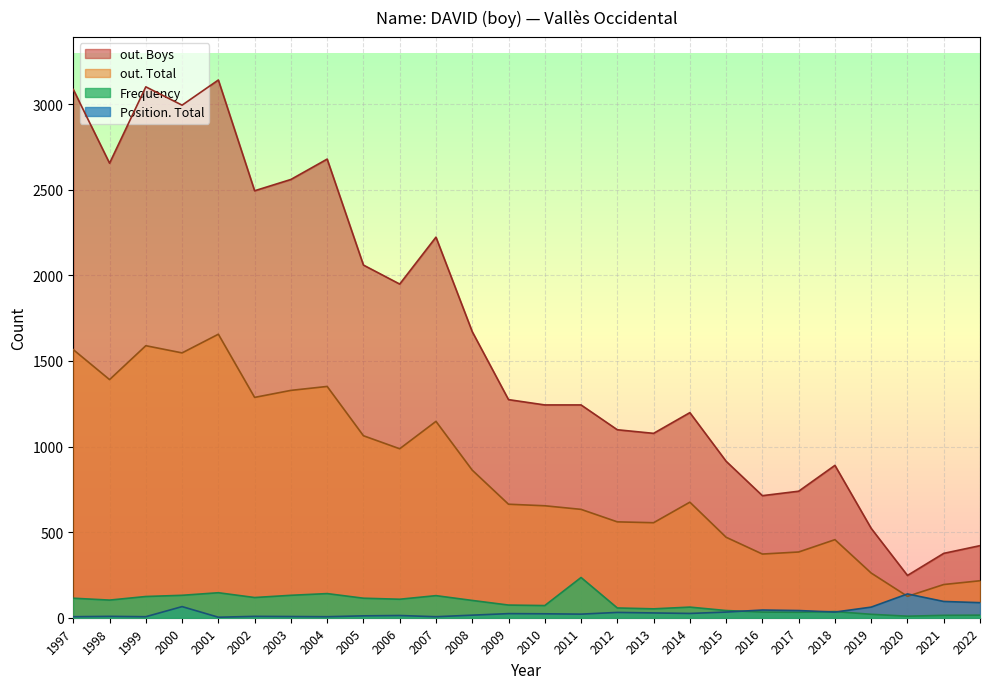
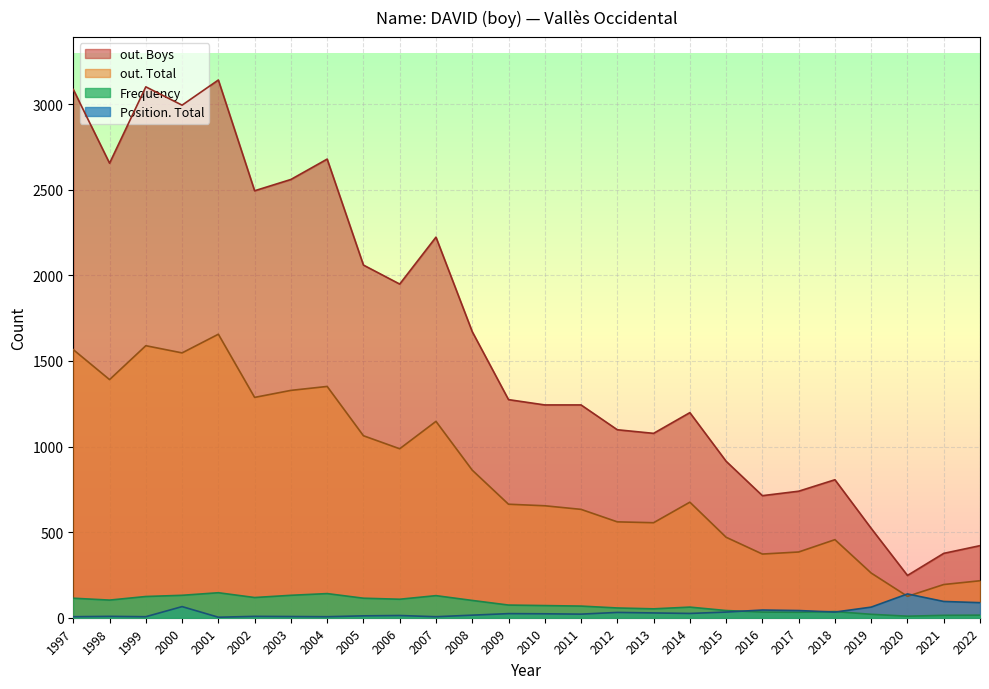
  {
    "out. Boys": {
      "1997": 3090,
      "1998": 2660,
      "2001": 3140,
      "2002": 2490,
      "2003": 2560,
      "2004": 2680,
      "2005": 2060,
      "2006": 1950,
      "2007": 2220,
      "2008": 1670,
      "2009": 1270,
      "2010": 1240,
      "2011": 1240,
      "2012": 1100,
      "2013": 1080,
      "2014": 1200,
      "2015": 910,
      "2016": 710,
      "2017": 740,
-     "2018": 890,
+     "2018": 810,
      "2019": 520,
      "2020": 250,
      "2021": 380,
      "2022": 420
    },
    "out. Total": {
      "1997": 1570,
      "1998": 1390,
      "1999": 1590,
      "2000": 1550,
      "2001": 1660,
      "2002": 1290,
      "2003": 1330,
      "2004": 1350,
      "2005": 1060,
      "2006": 990,
      "2007": 1150,
      "2008": 860,
      "2009": 660,
      "2010": 650,
      "2011": 630,
      "2012": 560,
      "2013": 560,
      "2014": 680,
      "2015": 470,
      "2016": 370,
      "2017": 380,
      "2018": 460,
      "2019": 260,
      "2021": 190,
      "2022": 220
    },
    "Frequency": {
      "1997": 110,
      "1998": 100,
      "1999": 120,
      "2000": 130,
      "2001": 150,
      "2002": 120,
      "2003": 130,
      "2004": 140,
      "2005": 110,
      "2006": 110,
      "2007": 130,
      "2008": 100,
      "2009": 70,
      "2010": 70,
-     "2011": 240,
+     "2011": 70,
      "2012": 60,
      "2013": 50,
      "2014": 60,
      "2019": 20,
      "2020": 10,
      "2021": 10,
      "2022": 20
    },
    "Position. Total": {
      "1997": 10,
      "1998": 10,
      "1999": 10,
      "2000": 70,
      "2001": 0,
      "2002": 10,
      "2003": 10,
      "2004": 10,
      "2005": 10,
      "2006": 10,
      "2007": 10,
      "2008": 20,
      "2009": 20,
      "2010": 20,
      "2011": 20,
      "2012": 30,
      "2013": 30,
      "2014": 30,
      "2019": 60,
      "2021": 100,
      "2022": 90
    }
  }
